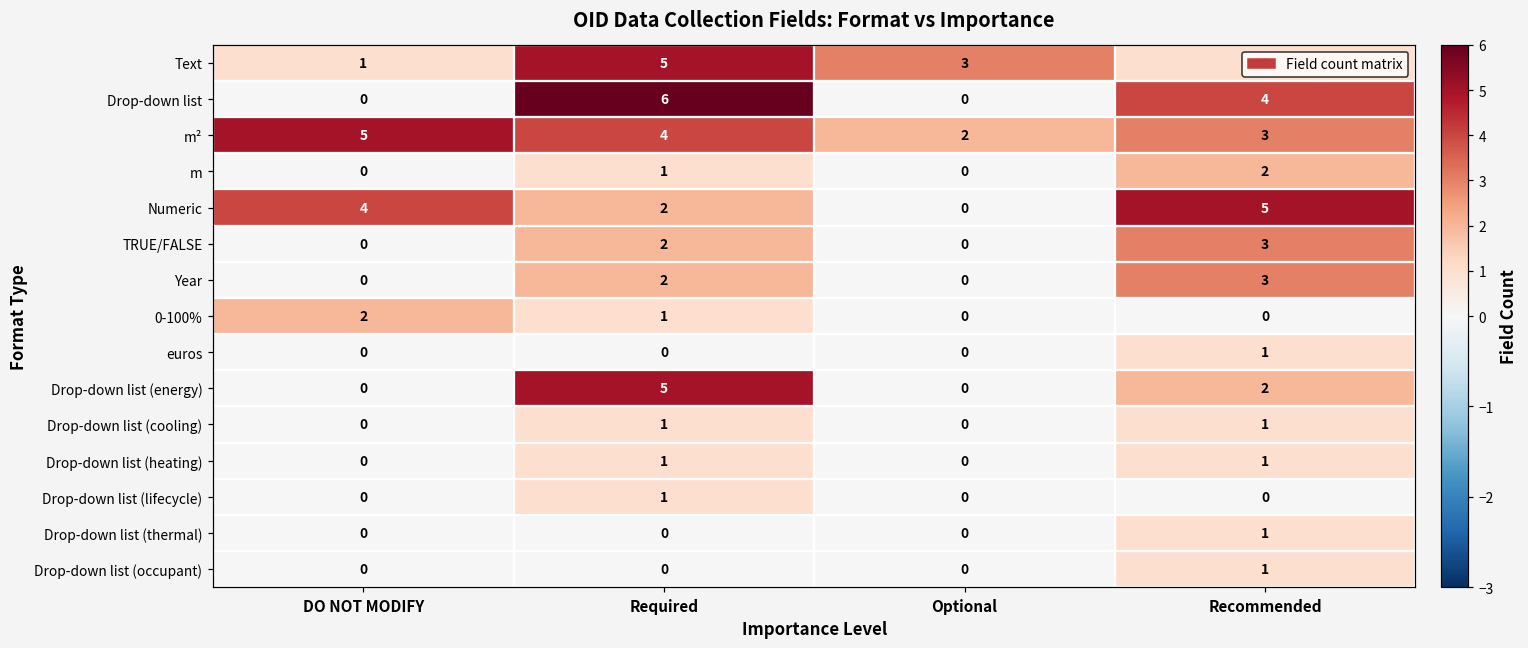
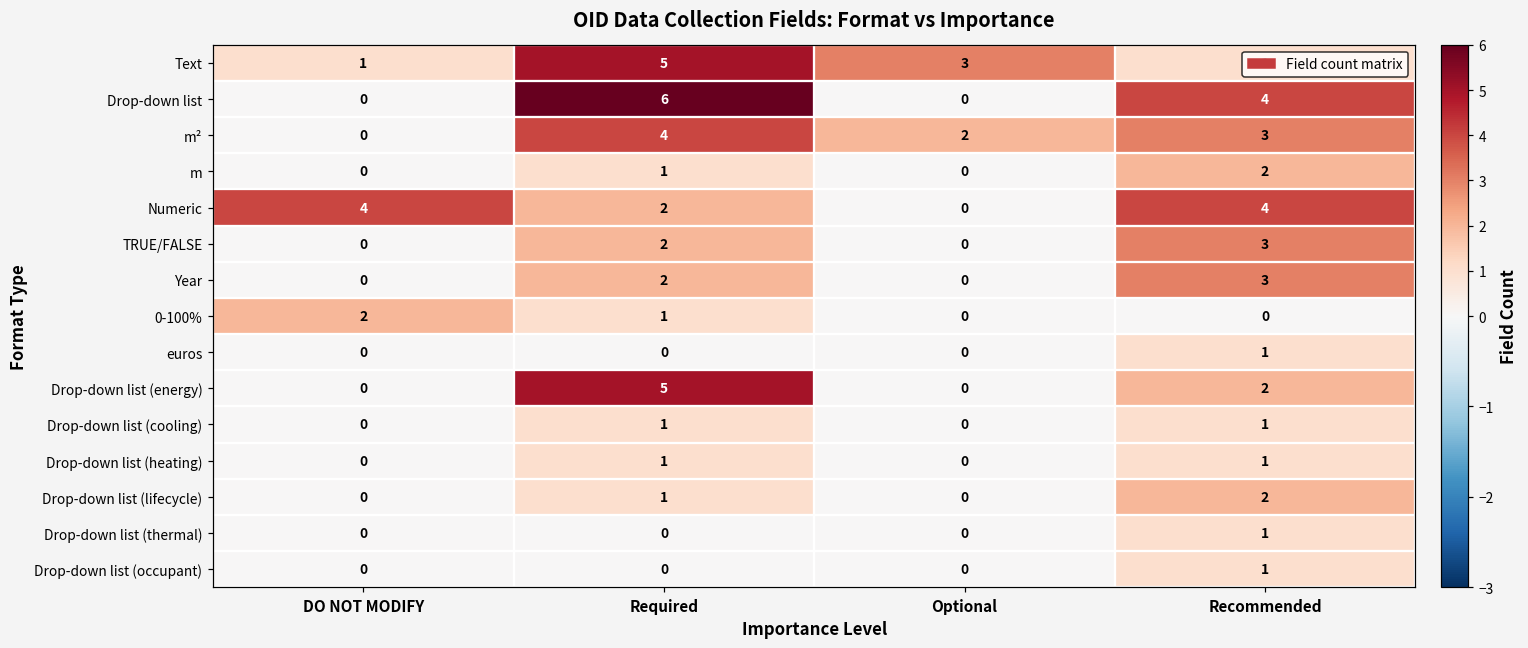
  {
    "Text": {
      "DO NOT MODIFY": 1,
      "Required": 5,
      "Optional": 3
    },
    "Drop-down list": {
      "DO NOT MODIFY": 0,
      "Required": 6,
      "Optional": 0,
      "Recommended": 4
    },
    "m²": {
-     "DO NOT MODIFY": 5,
+     "DO NOT MODIFY": 0,
      "Required": 4,
      "Optional": 2,
      "Recommended": 3
    },
    "m": {
      "DO NOT MODIFY": 0,
      "Required": 1,
      "Optional": 0,
      "Recommended": 2
    },
    "Numeric": {
      "DO NOT MODIFY": 4,
      "Required": 2,
      "Optional": 0,
-     "Recommended": 5
+     "Recommended": 4
    },
    "TRUE/FALSE": {
      "DO NOT MODIFY": 0,
      "Required": 2,
      "Optional": 0,
      "Recommended": 3
    },
    "Year": {
      "DO NOT MODIFY": 0,
      "Required": 2,
      "Optional": 0,
      "Recommended": 3
    },
    "0-100%": {
      "DO NOT MODIFY": 2,
      "Required": 1,
      "Optional": 0,
      "Recommended": 0
    },
    "euros": {
      "DO NOT MODIFY": 0,
      "Required": 0,
      "Optional": 0,
      "Recommended": 1
    },
    "Drop-down list (energy)": {
      "DO NOT MODIFY": 0,
      "Required": 5,
      "Optional": 0,
      "Recommended": 2
    },
    "Drop-down list (cooling)": {
      "DO NOT MODIFY": 0,
      "Required": 1,
      "Optional": 0,
      "Recommended": 1
    },
    "Drop-down list (heating)": {
      "DO NOT MODIFY": 0,
      "Required": 1,
      "Optional": 0,
      "Recommended": 1
    },
    "Drop-down list (lifecycle)": {
      "DO NOT MODIFY": 0,
      "Required": 1,
      "Optional": 0,
-     "Recommended": 0
+     "Recommended": 2
    },
    "Drop-down list (thermal)": {
      "DO NOT MODIFY": 0,
      "Required": 0,
      "Optional": 0,
      "Recommended": 1
    },
    "Drop-down list (occupant)": {
      "DO NOT MODIFY": 0,
      "Required": 0,
      "Optional": 0,
      "Recommended": 1
    }
  }
